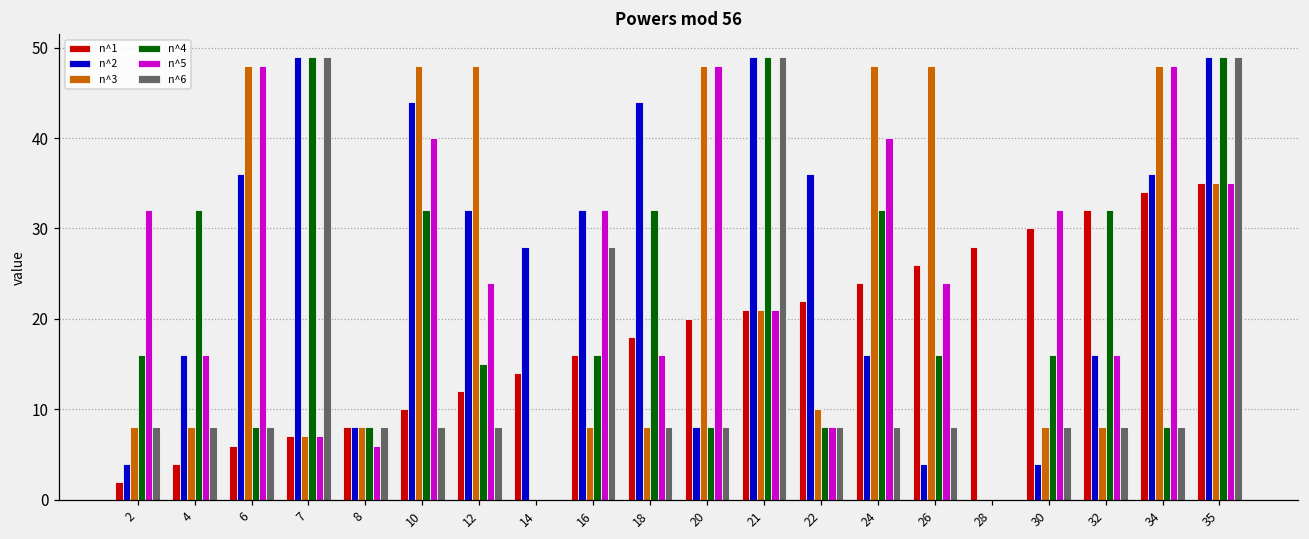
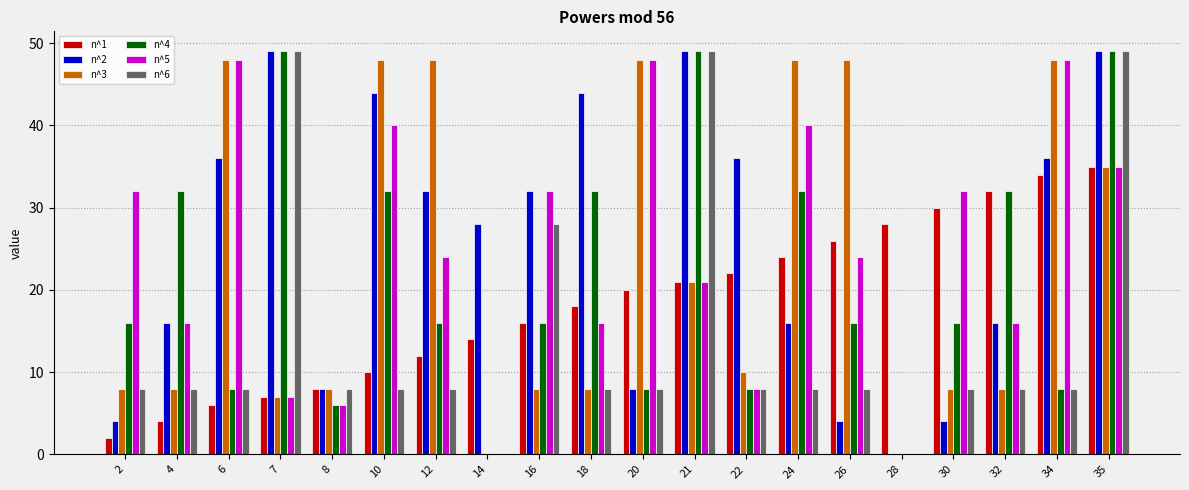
  {
    "n^1": {
      "2": 2,
      "4": 4,
      "6": 6,
      "7": 7,
      "8": 8,
      "10": 10,
      "12": 12,
      "14": 14,
      "16": 16,
      "18": 18,
      "20": 20,
      "21": 21,
      "22": 22,
      "24": 24,
      "26": 26,
      "28": 28,
      "30": 30,
      "32": 32,
      "34": 34,
      "35": 35
    },
    "n^2": {
      "2": 4,
      "4": 16,
      "6": 36,
      "7": 49,
      "8": 8,
      "10": 44,
      "12": 32,
      "14": 28,
      "16": 32,
      "18": 44,
      "20": 8,
      "21": 49,
      "22": 36,
      "24": 16,
      "26": 4,
      "28": 0,
      "30": 4,
      "32": 16,
      "34": 36,
      "35": 49
    },
    "n^3": {
      "2": 8,
      "4": 8,
      "6": 48,
      "7": 7,
      "8": 8,
      "10": 48,
      "12": 48,
      "14": 0,
      "16": 8,
      "18": 8,
      "20": 48,
      "21": 21,
      "22": 10,
      "24": 48,
      "26": 48,
      "28": 0,
      "30": 8,
      "32": 8,
      "34": 48,
      "35": 35
    },
    "n^4": {
      "2": 16,
      "4": 32,
      "6": 8,
      "7": 49,
-     "8": 8,
+     "8": 6,
      "10": 32,
-     "12": 15,
+     "12": 16,
      "14": 0,
      "16": 16,
      "18": 32,
      "20": 8,
      "21": 49,
      "22": 8,
      "24": 32,
      "26": 16,
      "28": 0,
      "30": 16,
      "32": 32,
      "34": 8,
      "35": 49
    },
    "n^5": {
      "2": 32,
      "4": 16,
      "6": 48,
      "7": 7,
      "8": 6,
      "10": 40,
      "12": 24,
      "14": 0,
      "16": 32,
      "18": 16,
      "20": 48,
      "21": 21,
      "22": 8,
      "24": 40,
      "26": 24,
      "28": 0,
      "30": 32,
      "32": 16,
      "34": 48,
      "35": 35
    },
    "n^6": {
      "2": 8,
      "4": 8,
      "6": 8,
      "7": 49,
      "8": 8,
      "10": 8,
      "12": 8,
      "14": 0,
      "16": 28,
      "18": 8,
      "20": 8,
      "21": 49,
      "22": 8,
      "24": 8,
      "26": 8,
      "28": 0,
      "30": 8,
      "32": 8,
      "34": 8,
      "35": 49
    }
  }
